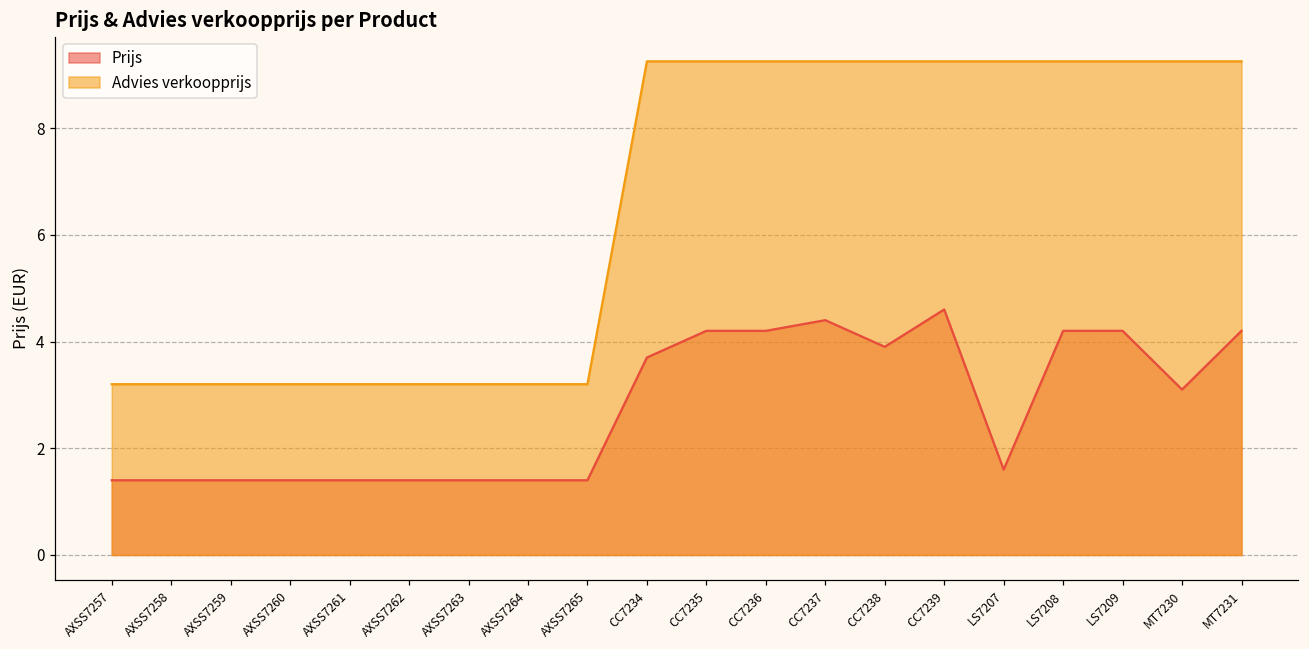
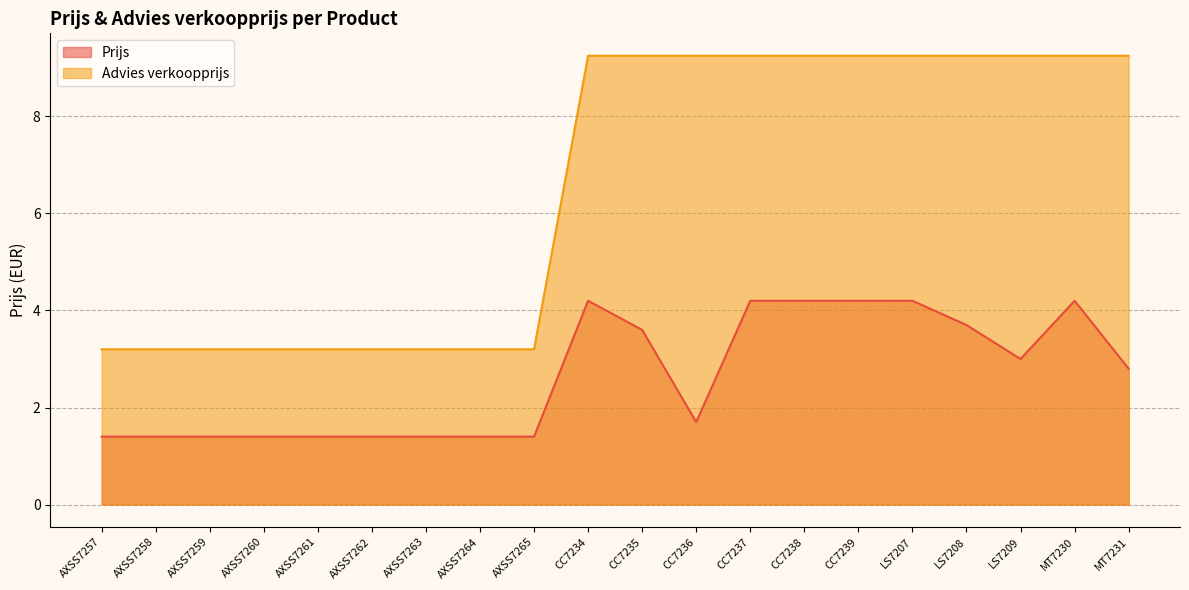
  {
    "Prijs": {
      "AXSS7257": 1.4,
      "AXSS7258": 1.4,
      "AXSS7259": 1.4,
      "AXSS7260": 1.4,
      "AXSS7261": 1.4,
      "AXSS7262": 1.4,
      "AXSS7263": 1.4,
      "AXSS7264": 1.4,
      "AXSS7265": 1.4,
-     "CC7234": 3.7,
-     "CC7235": 4.2,
-     "CC7236": 4.2,
-     "CC7237": 4.4,
-     "CC7238": 3.9,
-     "CC7239": 4.6,
-     "LS7207": 1.6,
-     "LS7208": 4.2,
-     "LS7209": 4.2,
-     "MT7230": 3.1,
-     "MT7231": 4.2
+     "CC7234": 4.2,
+     "CC7235": 3.6,
+     "CC7236": 1.7,
+     "CC7237": 4.2,
+     "CC7238": 4.2,
+     "CC7239": 4.2,
+     "LS7207": 4.2,
+     "LS7208": 3.7,
+     "LS7209": 3.0,
+     "MT7230": 4.2,
+     "MT7231": 2.8
    },
    "Advies verkoopprijs": {
      "AXSS7257": 3.2,
      "AXSS7258": 3.2,
      "AXSS7259": 3.2,
      "AXSS7260": 3.2,
      "AXSS7261": 3.2,
      "AXSS7262": 3.2,
      "AXSS7263": 3.2,
      "AXSS7264": 3.2,
      "AXSS7265": 3.2,
      "CC7234": 9.3,
      "CC7235": 9.3,
      "CC7236": 9.3,
      "CC7237": 9.3,
      "CC7238": 9.3,
      "CC7239": 9.3,
      "LS7207": 9.3,
      "LS7208": 9.3,
      "LS7209": 9.3,
      "MT7230": 9.3,
      "MT7231": 9.3
    }
  }
